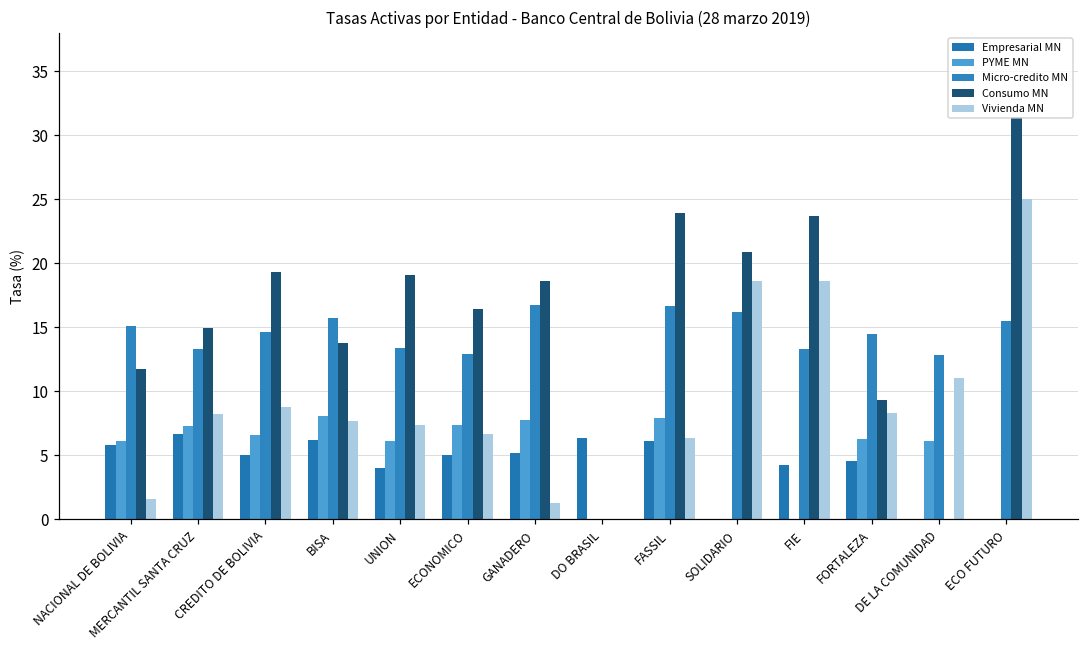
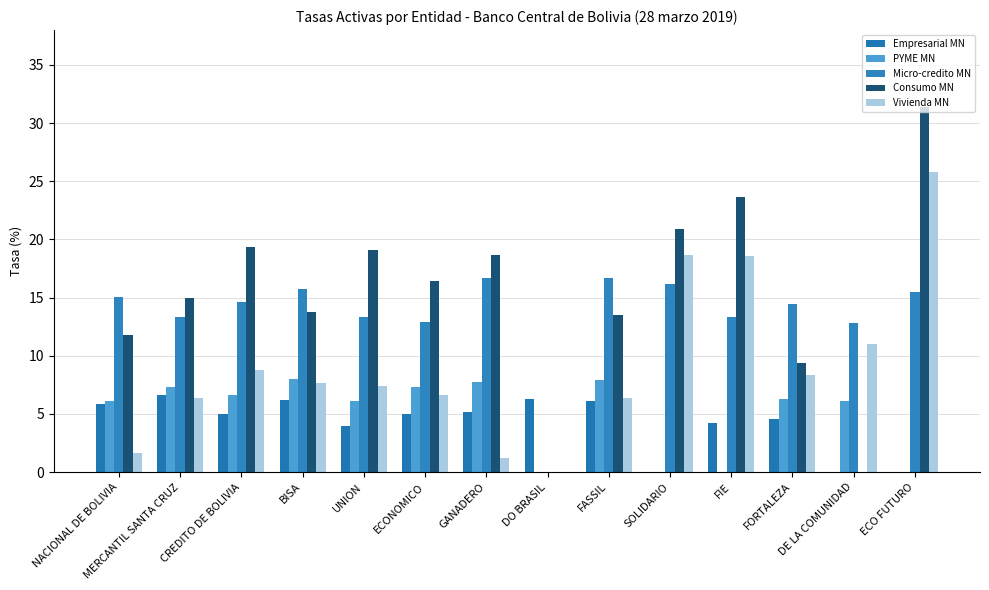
  {
    "Consumo MN": {
      "NACIONAL DE BOLIVIA": 11.8,
      "MERCANTIL SANTA CRUZ": 15.0,
      "CREDITO DE BOLIVIA": 19.3,
      "BISA": 13.8,
      "UNION": 19.1,
      "ECONOMICO": 16.4,
      "GANADERO": 18.6,
      "DO BRASIL": 0.0,
-     "FASSIL": 24.0,
+     "FASSIL": 13.5,
      "SOLIDARIO": 20.9,
      "FIE": 23.7,
      "FORTALEZA": 9.3,
      "DE LA COMUNIDAD": 0.0
    },
    "Vivienda MN": {
      "NACIONAL DE BOLIVIA": 1.6,
-     "MERCANTIL SANTA CRUZ": 8.3,
+     "MERCANTIL SANTA CRUZ": 6.3,
      "CREDITO DE BOLIVIA": 8.8,
      "BISA": 7.7,
      "UNION": 7.4,
      "ECONOMICO": 6.6,
      "GANADERO": 1.3,
      "DO BRASIL": 0.0,
      "FASSIL": 6.4,
      "SOLIDARIO": 18.6,
      "FIE": 18.6,
      "FORTALEZA": 8.3,
      "DE LA COMUNIDAD": 11.0,
-     "ECO FUTURO": 25.1
+     "ECO FUTURO": 25.8
    }
  }
